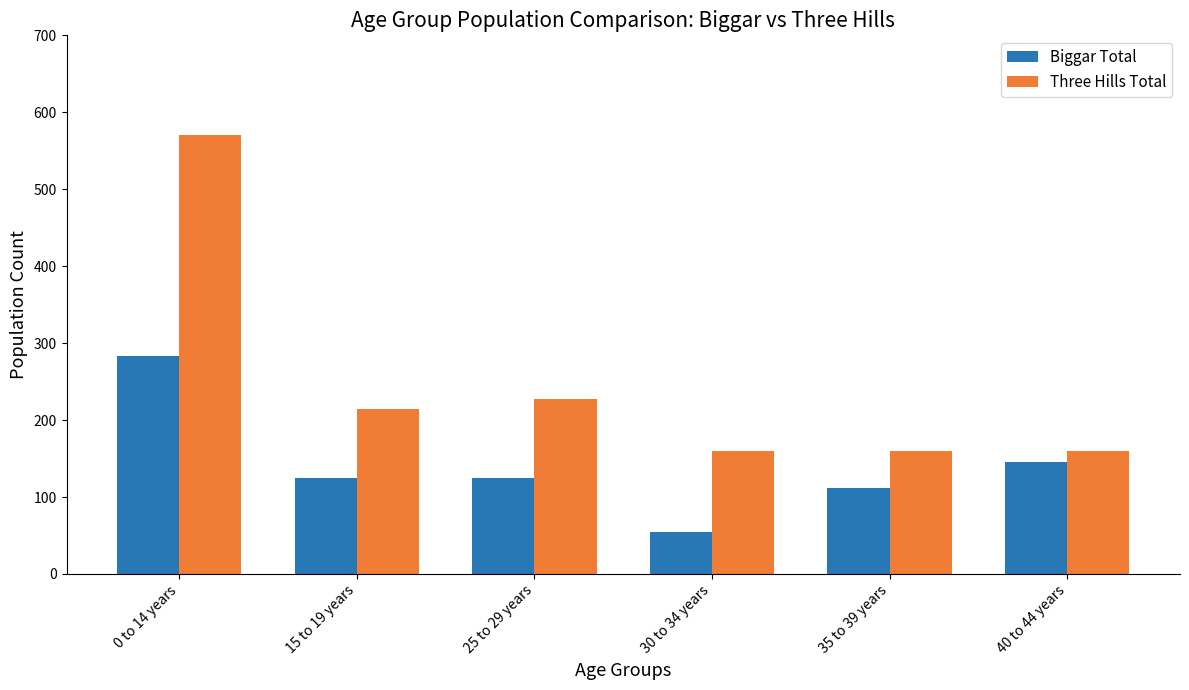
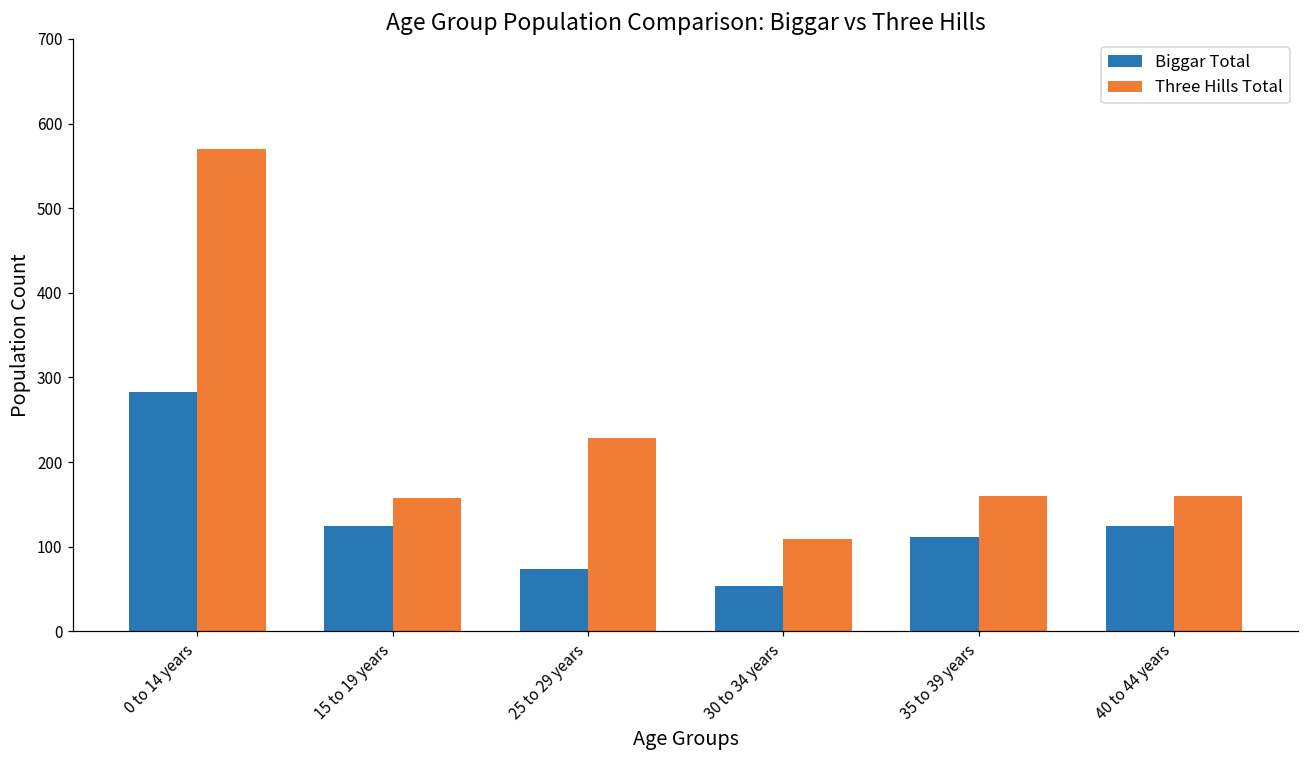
  {
    "Biggar Total": {
      "0 to 14 years": 280,
      "15 to 19 years": 130,
-     "25 to 29 years": 130,
+     "25 to 29 years": 70,
      "30 to 34 years": 50,
      "35 to 39 years": 110,
-     "40 to 44 years": 150
+     "40 to 44 years": 130
    },
    "Three Hills Total": {
      "0 to 14 years": 570,
-     "15 to 19 years": 220,
+     "15 to 19 years": 160,
      "25 to 29 years": 230,
-     "30 to 34 years": 160,
+     "30 to 34 years": 110,
      "35 to 39 years": 160,
      "40 to 44 years": 160
    }
  }
